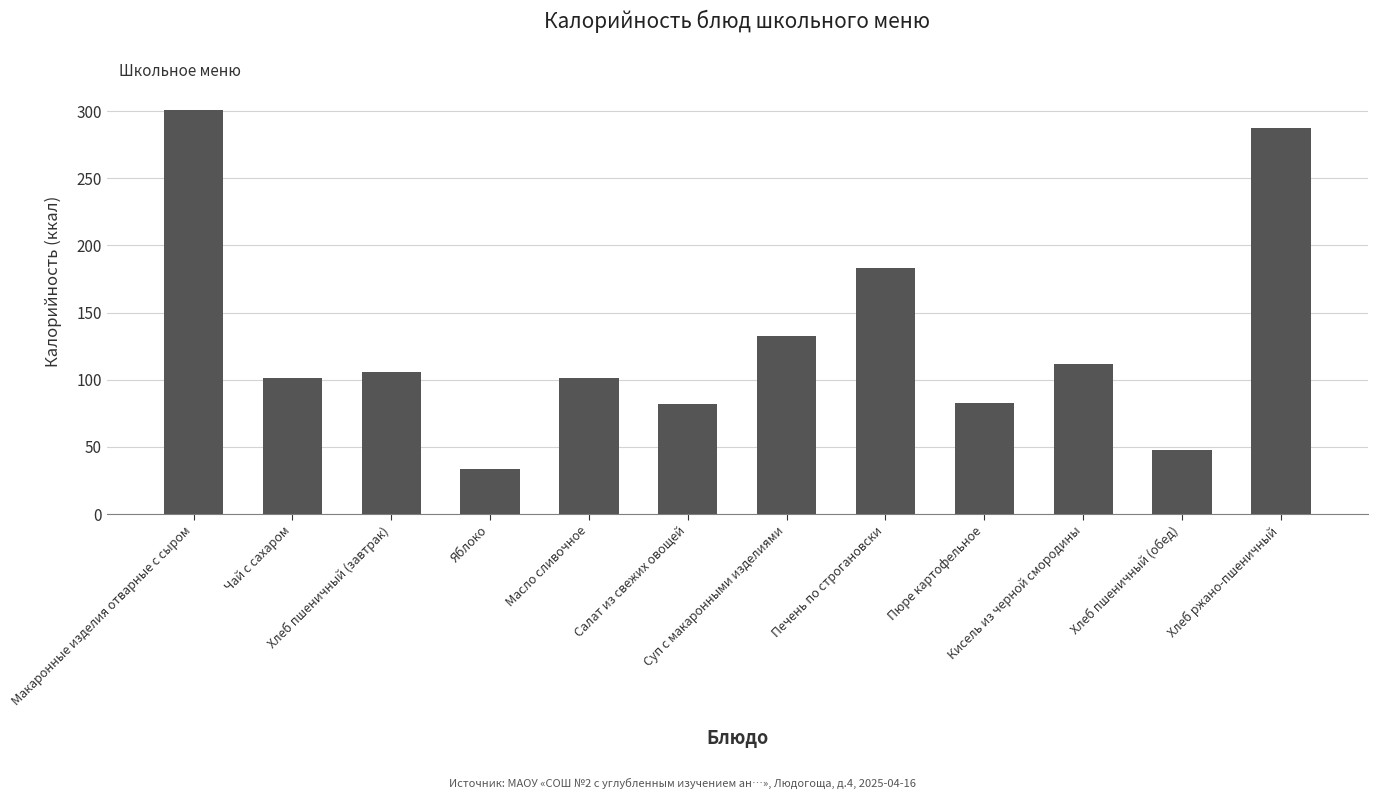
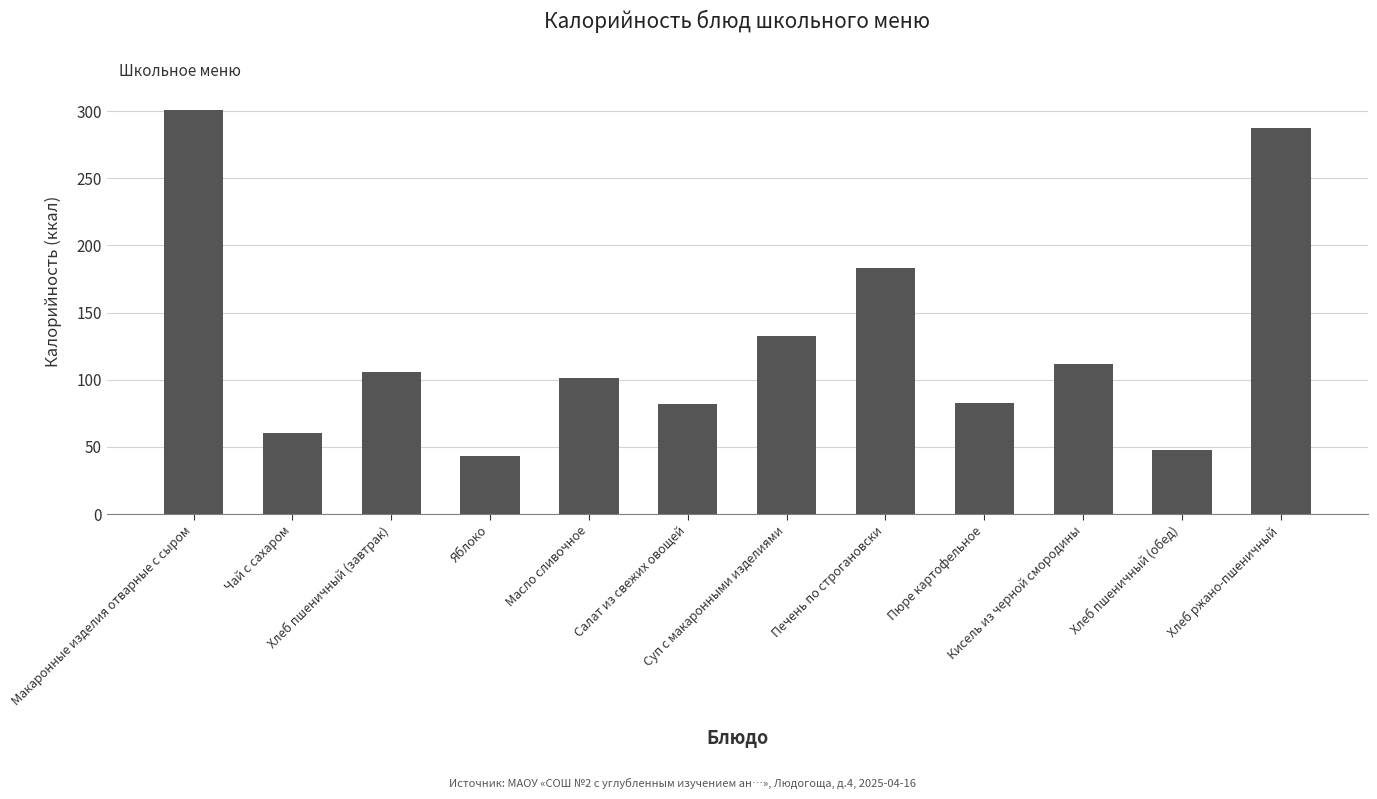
  {
    "Макаронные изделия отварные с сыром": 301,
-   "Чай с сахаром": 102,
+   "Чай с сахаром": 60,
    "Хлеб пшеничный (завтрак)": 106,
-   "Яблоко": 33,
+   "Яблоко": 43,
    "Масло сливочное": 101,
    "Салат из свежих овощей": 82,
    "Суп с макаронными изделиями": 132,
    "Печень по строгановски": 183,
    "Пюре картофельное": 83,
    "Кисель из черной смородины": 111,
    "Хлеб пшеничный (обед)": 48,
    "Хлеб ржано-пшеничный": 287
  }
